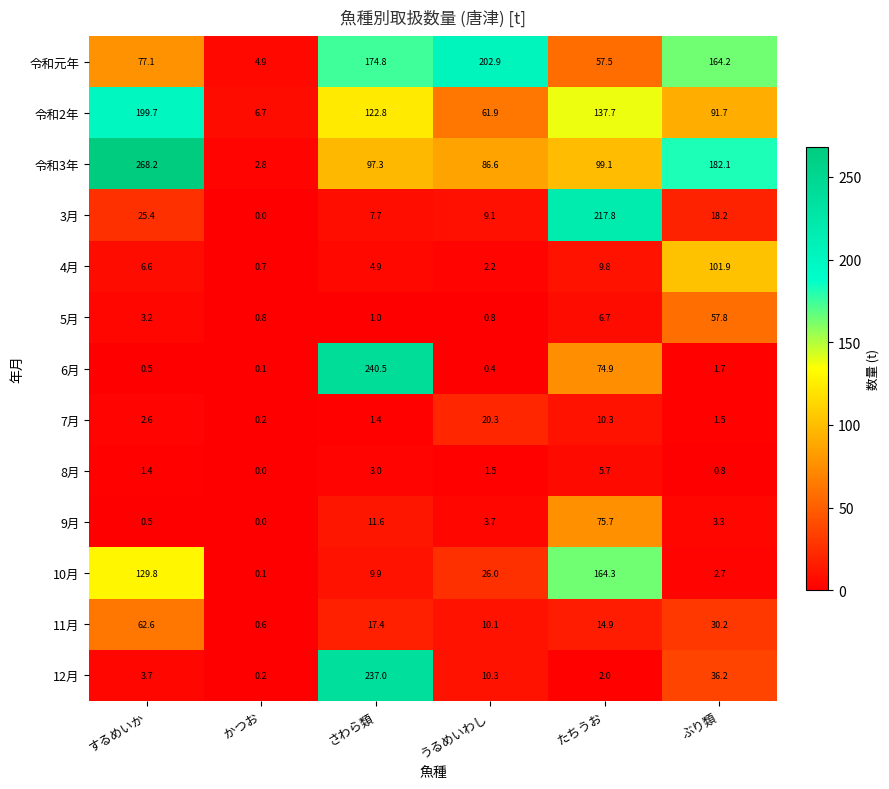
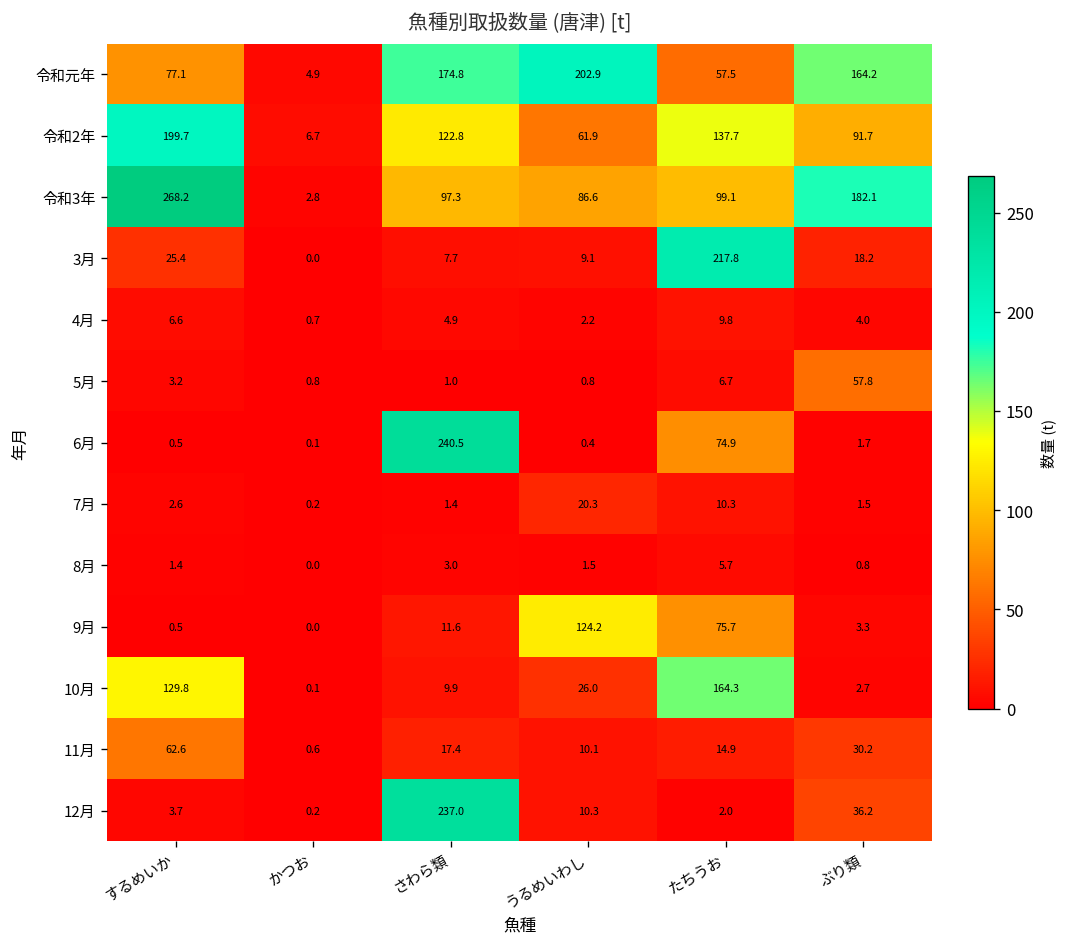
  {
    "令和元年": {
      "するめいか": 77.1,
      "かつお": 4.9,
      "さわら類": 174.8,
      "うるめいわし": 202.9,
      "たちうお": 57.5,
      "ぶり類": 164.2
    },
    "令和2年": {
      "するめいか": 199.7,
      "かつお": 6.7,
      "さわら類": 122.8,
      "うるめいわし": 61.9,
      "たちうお": 137.7,
      "ぶり類": 91.7
    },
    "令和3年": {
      "するめいか": 268.2,
      "かつお": 2.8,
      "さわら類": 97.3,
      "うるめいわし": 86.6,
      "たちうお": 99.1,
      "ぶり類": 182.1
    },
    "3月": {
      "するめいか": 25.4,
      "かつお": 0.0,
      "さわら類": 7.7,
      "うるめいわし": 9.1,
      "たちうお": 217.8,
      "ぶり類": 18.2
    },
    "4月": {
      "するめいか": 6.6,
      "かつお": 0.7,
      "さわら類": 4.9,
      "うるめいわし": 2.2,
      "たちうお": 9.8,
-     "ぶり類": 101.9
+     "ぶり類": 4.0
    },
    "5月": {
      "するめいか": 3.2,
      "かつお": 0.8,
      "さわら類": 1.0,
      "うるめいわし": 0.8,
      "たちうお": 6.7,
      "ぶり類": 57.8
    },
    "6月": {
      "するめいか": 0.5,
      "かつお": 0.1,
      "さわら類": 240.5,
      "うるめいわし": 0.4,
      "たちうお": 74.9,
      "ぶり類": 1.7
    },
    "7月": {
      "するめいか": 2.6,
      "かつお": 0.2,
      "さわら類": 1.4,
      "うるめいわし": 20.3,
      "たちうお": 10.3,
      "ぶり類": 1.5
    },
    "8月": {
      "するめいか": 1.4,
      "かつお": 0.0,
      "さわら類": 3.0,
      "うるめいわし": 1.5,
      "たちうお": 5.7,
      "ぶり類": 0.8
    },
    "9月": {
      "するめいか": 0.5,
      "かつお": 0.0,
      "さわら類": 11.6,
-     "うるめいわし": 3.7,
+     "うるめいわし": 124.2,
      "たちうお": 75.7,
      "ぶり類": 3.3
    },
    "10月": {
      "するめいか": 129.8,
      "かつお": 0.1,
      "さわら類": 9.9,
      "うるめいわし": 26.0,
      "たちうお": 164.3,
      "ぶり類": 2.7
    },
    "11月": {
      "するめいか": 62.6,
      "かつお": 0.6,
      "さわら類": 17.4,
      "うるめいわし": 10.1,
      "たちうお": 14.9,
      "ぶり類": 30.2
    },
    "12月": {
      "するめいか": 3.7,
      "かつお": 0.2,
      "さわら類": 237.0,
      "うるめいわし": 10.3,
      "たちうお": 2.0,
      "ぶり類": 36.2
    }
  }
